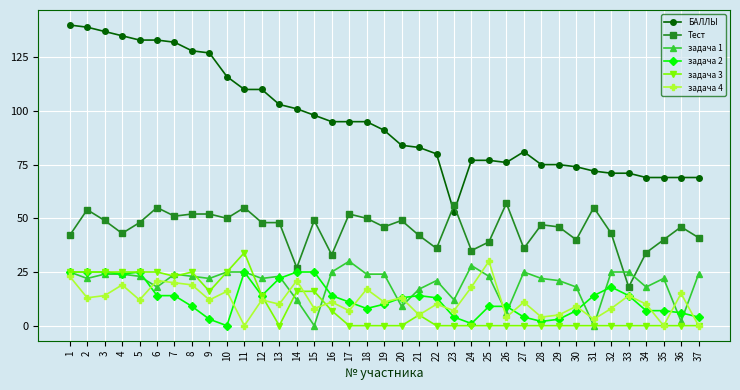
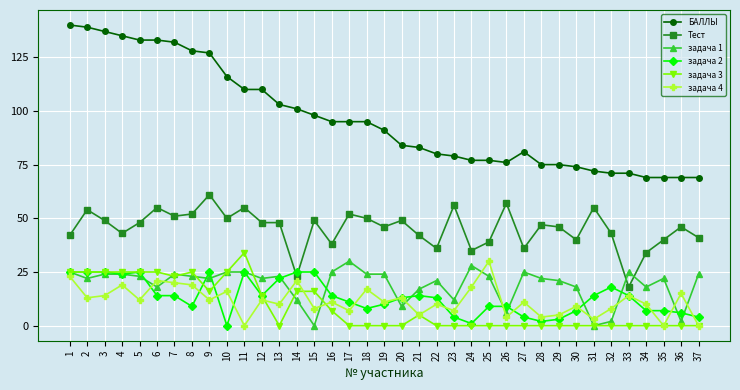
  {
    "БАЛЛЫ": {
      "1": 140,
      "2": 139,
      "3": 137,
      "4": 135,
      "5": 133,
      "6": 133,
      "7": 132,
      "8": 128,
      "9": 127,
      "10": 116,
      "11": 110,
      "12": 110,
      "13": 103,
      "14": 101,
      "15": 98,
      "16": 95,
      "17": 95,
      "18": 95,
      "19": 91,
      "20": 84,
      "21": 83,
      "22": 80,
-     "23": 53,
+     "23": 79,
      "24": 77,
      "25": 77,
      "26": 76,
      "27": 81,
      "28": 75,
      "29": 75,
      "30": 74,
      "31": 72,
      "32": 71,
      "33": 71,
      "34": 69,
      "35": 69,
      "36": 69,
      "37": 69
    },
    "Тест": {
      "1": 42,
      "2": 54,
      "3": 49,
      "4": 43,
      "5": 48,
      "6": 55,
      "7": 51,
      "8": 52,
-     "9": 52,
+     "9": 61,
      "10": 50,
      "11": 55,
      "12": 48,
      "13": 48,
-     "14": 27,
+     "14": 23,
      "15": 49,
-     "16": 33,
+     "16": 38,
      "17": 52,
      "18": 50,
      "19": 46,
      "20": 49,
      "21": 42,
      "22": 36,
      "23": 56,
      "24": 35,
      "25": 39,
      "26": 57,
      "27": 36,
      "28": 47,
      "29": 46,
      "30": 40,
      "31": 55,
      "32": 43,
      "33": 18,
      "34": 34,
      "35": 40,
      "36": 46,
      "37": 41
    },
    "задача 1": {
      "2": 22,
      "5": 23,
      "6": 18,
      "8": 23,
      "9": 22,
      "12": 22,
      "14": 12,
      "15": 0,
      "16": 25,
      "17": 30,
      "18": 24,
      "19": 24,
      "20": 9,
      "21": 17,
      "22": 21,
      "23": 12,
      "24": 28,
      "25": 23,
      "26": 6,
      "27": 25,
      "28": 22,
      "29": 21,
      "30": 18,
-     "32": 25,
+     "32": 2,
      "33": 25,
      "34": 18,
      "35": 22,
      "36": 2,
      "37": 24
    },
    "задача 2": {
      "6": 14,
      "7": 14,
      "8": 9,
-     "9": 3,
+     "9": 25,
      "10": 0,
      "14": 25,
      "15": 25,
      "16": 14,
      "17": 11,
      "18": 8,
      "21": 14,
      "22": 13,
      "23": 4,
      "25": 9,
      "26": 9,
      "27": 4,
      "28": 2,
      "29": 3,
      "30": 7,
      "31": 14,
      "32": 18,
      "34": 7,
      "35": 7,
      "36": 6,
      "37": 4
    },
    "задача 3": {
      "6": 25,
      "8": 25,
      "9": 16,
      "11": 34,
      "13": 0,
      "14": 16,
      "15": 16,
      "16": 7,
      "17": 0,
      "18": 0,
      "19": 0,
      "20": 0,
      "22": 0,
      "23": 0,
      "25": 0,
      "26": 0,
      "27": 0,
      "28": 0,
      "29": 0,
      "30": 0,
      "32": 0,
      "33": 0,
      "34": 0,
      "36": 0
    },
    "задача 4": {
      "1": 23,
      "2": 13,
      "3": 14,
      "4": 19,
      "5": 12,
      "6": 21,
      "7": 20,
      "8": 19,
      "9": 12,
      "10": 16,
      "11": 0,
      "12": 12,
      "13": 10,
      "14": 21,
      "15": 8,
      "16": 11,
      "17": 7,
      "18": 17,
      "22": 10,
      "23": 7,
      "24": 18,
      "25": 30,
      "26": 4,
      "27": 11,
      "28": 4,
      "29": 5,
      "30": 9,
      "31": 3,
      "32": 8,
      "34": 10,
      "36": 15
    }
  }
